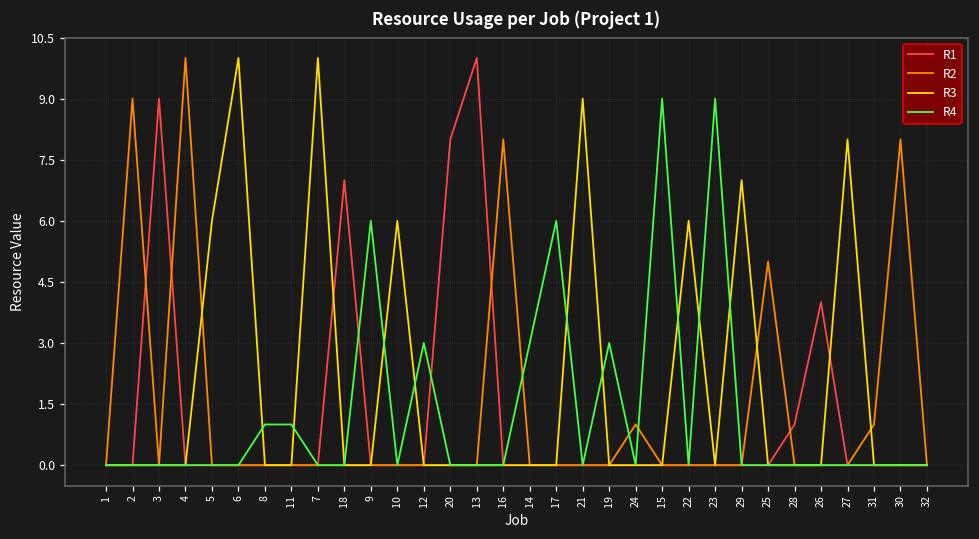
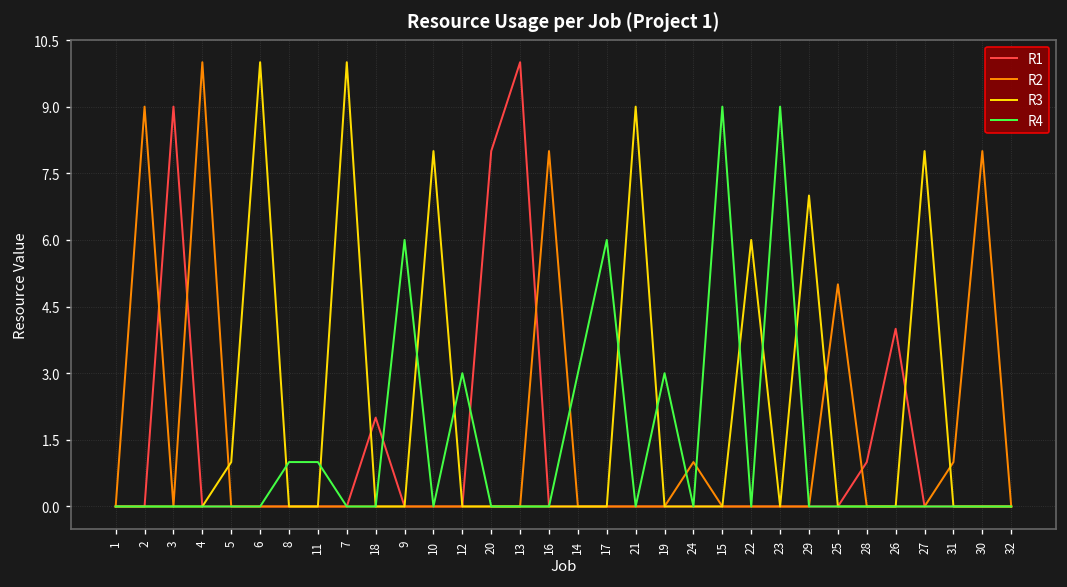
  {
    "R1": {
      "3": 9,
-     "18": 7,
+     "18": 2,
      "20": 8,
      "13": 10,
      "28": 1,
      "26": 4
    },
    "R2": {
      "2": 9,
      "4": 10,
      "16": 8,
      "24": 1,
      "25": 5,
      "31": 1,
      "30": 8
    },
    "R3": {
-     "5": 6,
+     "5": 1,
      "6": 10,
      "7": 10,
-     "10": 6,
+     "10": 8,
      "21": 9,
      "22": 6,
      "29": 7,
      "27": 8
    },
    "R4": {
      "8": 1,
      "11": 1,
      "9": 6,
      "12": 3,
      "14": 3,
      "17": 6,
      "19": 3,
      "15": 9,
      "23": 9
    }
  }
